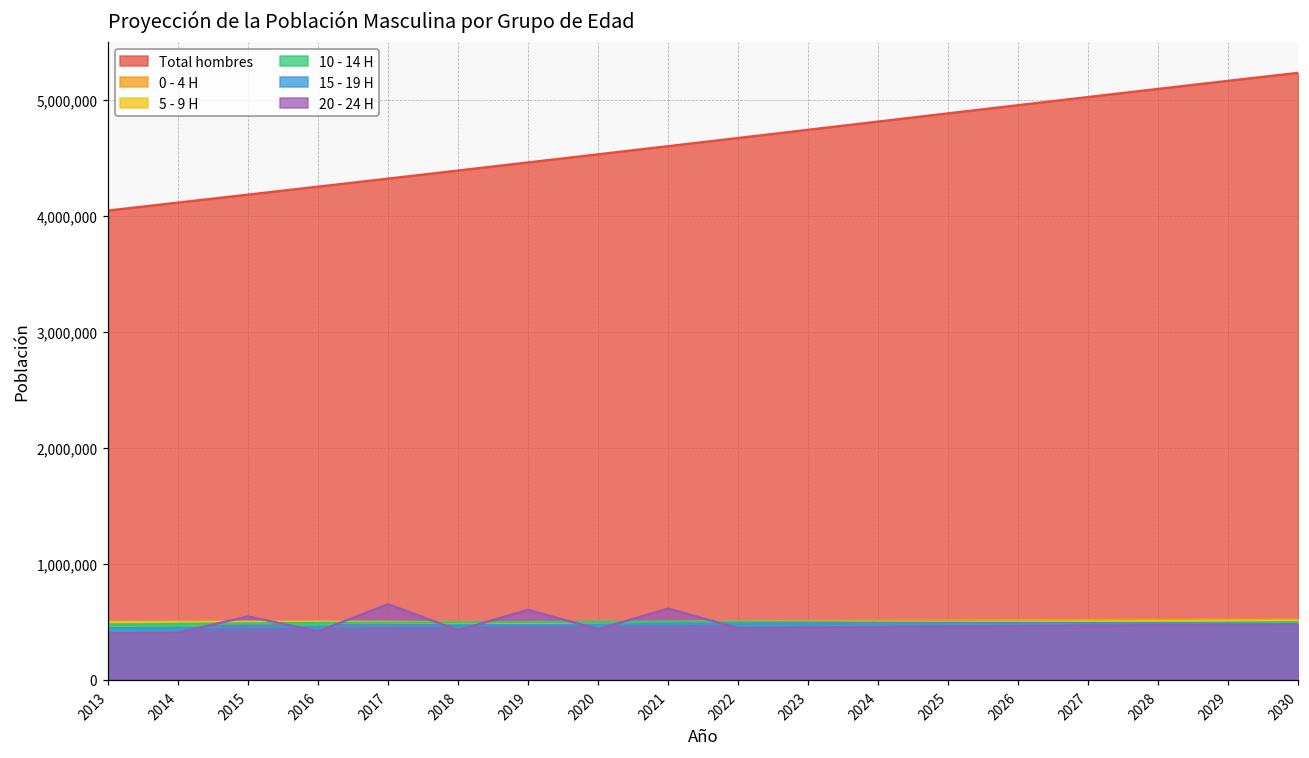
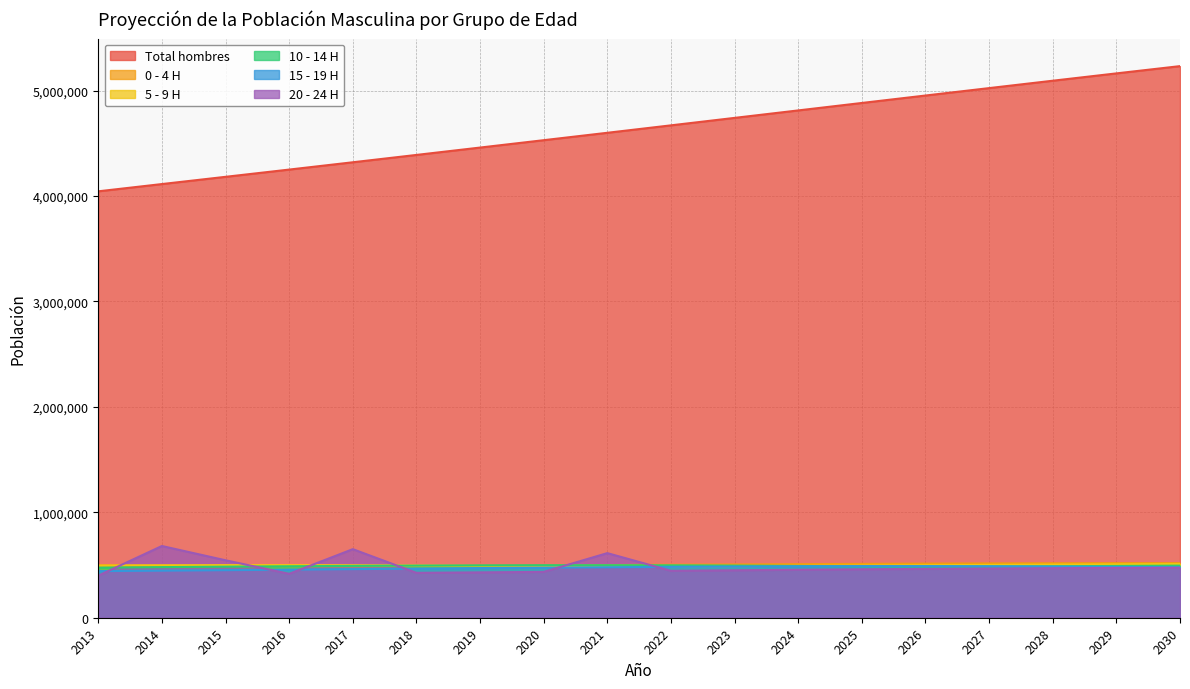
  {
    "Total hombres": {
      "2013": "4,040,000",
      "2014": "4,110,000",
      "2015": "4,180,000",
      "2016": "4,250,000",
      "2017": "4,320,000",
      "2018": "4,390,000",
      "2019": "4,460,000",
      "2020": "4,530,000",
      "2021": "4,600,000",
      "2022": "4,670,000",
      "2023": "4,740,000",
      "2024": "4,810,000",
      "2025": "4,880,000",
      "2026": "4,950,000",
      "2027": "5,020,000",
      "2028": "5,090,000",
      "2029": "5,160,000",
      "2030": "5,230,000"
    },
    "15 - 19 H": {
      "2013": "440,000",
      "2014": "450,000",
      "2015": "450,000",
      "2016": "460,000",
      "2017": "460,000",
      "2018": "470,000"
    },
    "20 - 24 H": {
      "2013": "400,000",
-     "2014": "410,000",
+     "2014": "680,000",
      "2015": "540,000",
      "2016": "420,000",
      "2017": "650,000",
      "2018": "430,000",
-     "2019": "600,000",
+     "2019": "430,000",
      "2020": "430,000",
      "2021": "610,000",
      "2022": "440,000",
      "2023": "450,000",
      "2024": "450,000",
      "2025": "460,000"
    }
  }
